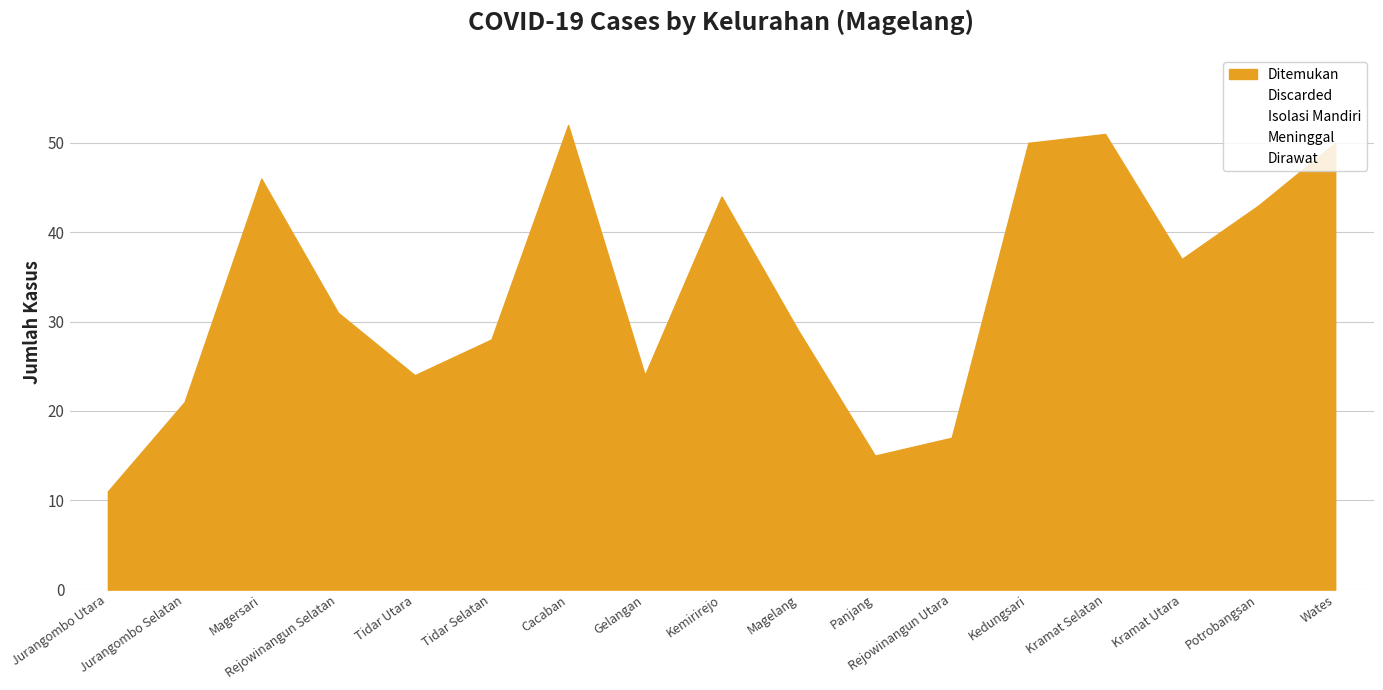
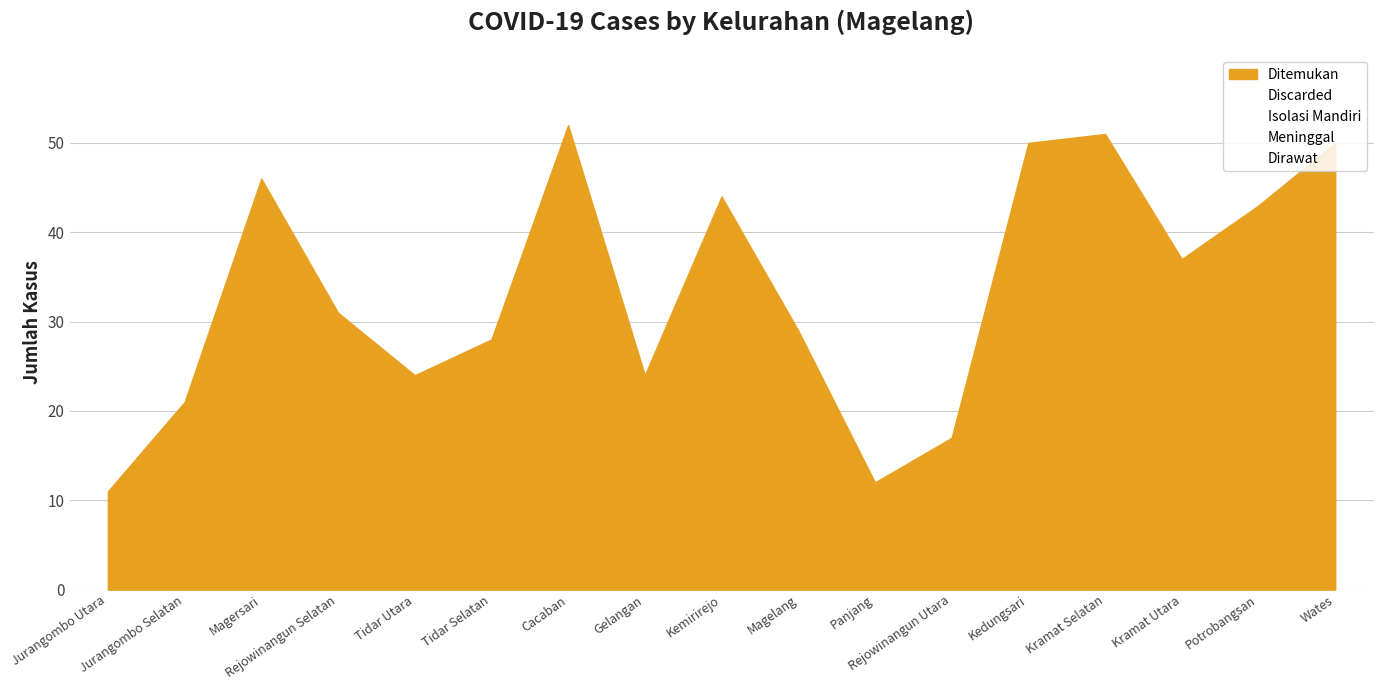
  {
    "Ditemukan": {
      "Magersari": 46,
      "Rejowinangun Selatan": 31,
      "Tidar Selatan": 28,
      "Cacaban": 52,
      "Gelangan": 24,
      "Kemirirejo": 44,
      "Magelang": 29,
-     "Panjang": 15,
+     "Panjang": 12,
      "Rejowinangun Utara": 17,
      "Kedungsari": 50,
      "Kramat Selatan": 51,
      "Potrobangsan": 43
    }
  }
